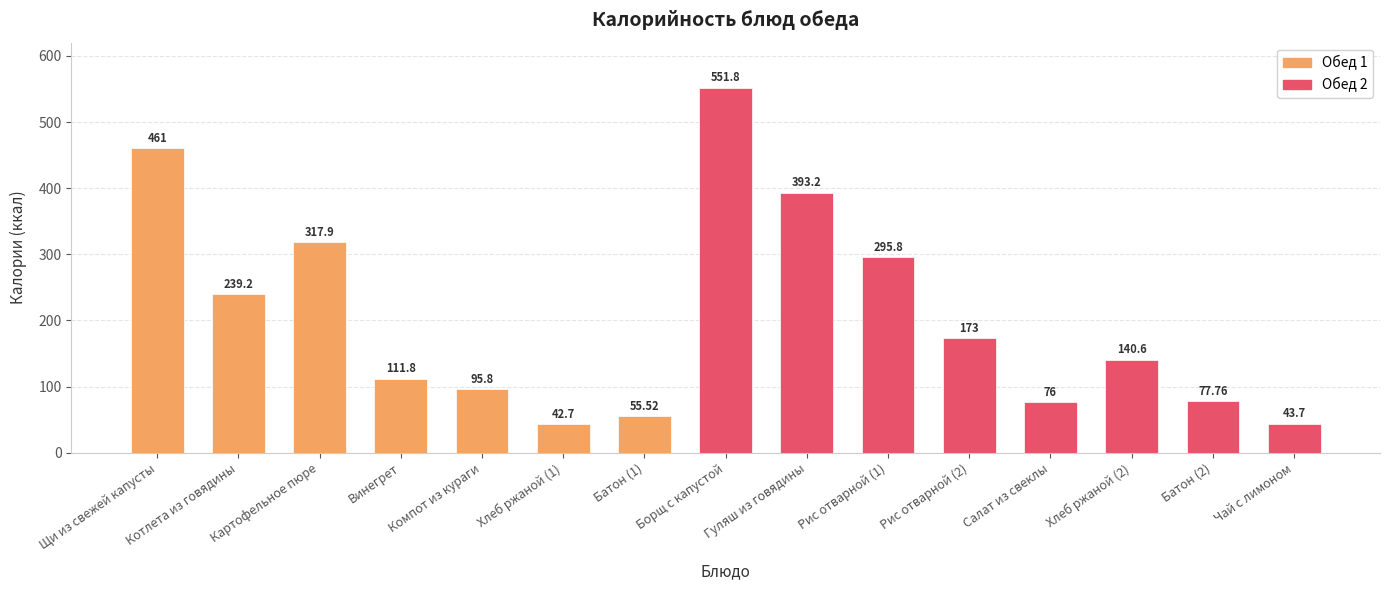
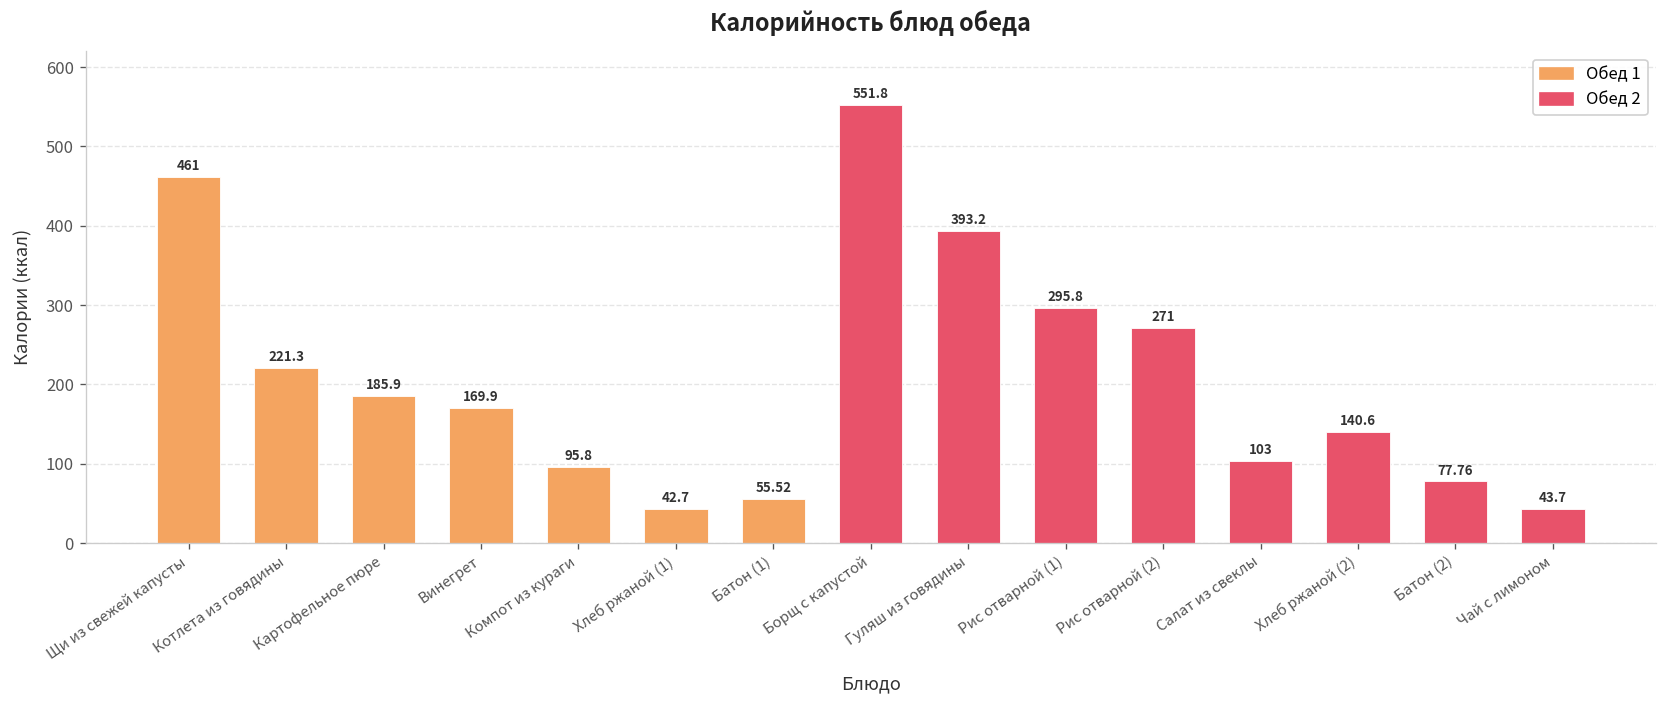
  {
    "Щи из свежей капусты": 461,
-   "Котлета из говядины": 239.2,
-   "Картофельное пюре": 317.9,
-   "Винегрет": 111.8,
+   "Котлета из говядины": 221.3,
+   "Картофельное пюре": 185.9,
+   "Винегрет": 169.9,
    "Компот из кураги": 95.8,
    "Хлеб ржаной (1)": 42.7,
    "Батон (1)": 55.52,
    "Борщ с капустой": 551.8,
    "Гуляш из говядины": 393.2,
    "Рис отварной (1)": 295.8,
-   "Рис отварной (2)": 173,
-   "Салат из свеклы": 76,
+   "Рис отварной (2)": 271,
+   "Салат из свеклы": 103,
    "Хлеб ржаной (2)": 140.6,
    "Батон (2)": 77.76,
    "Чай с лимоном": 43.7
  }
